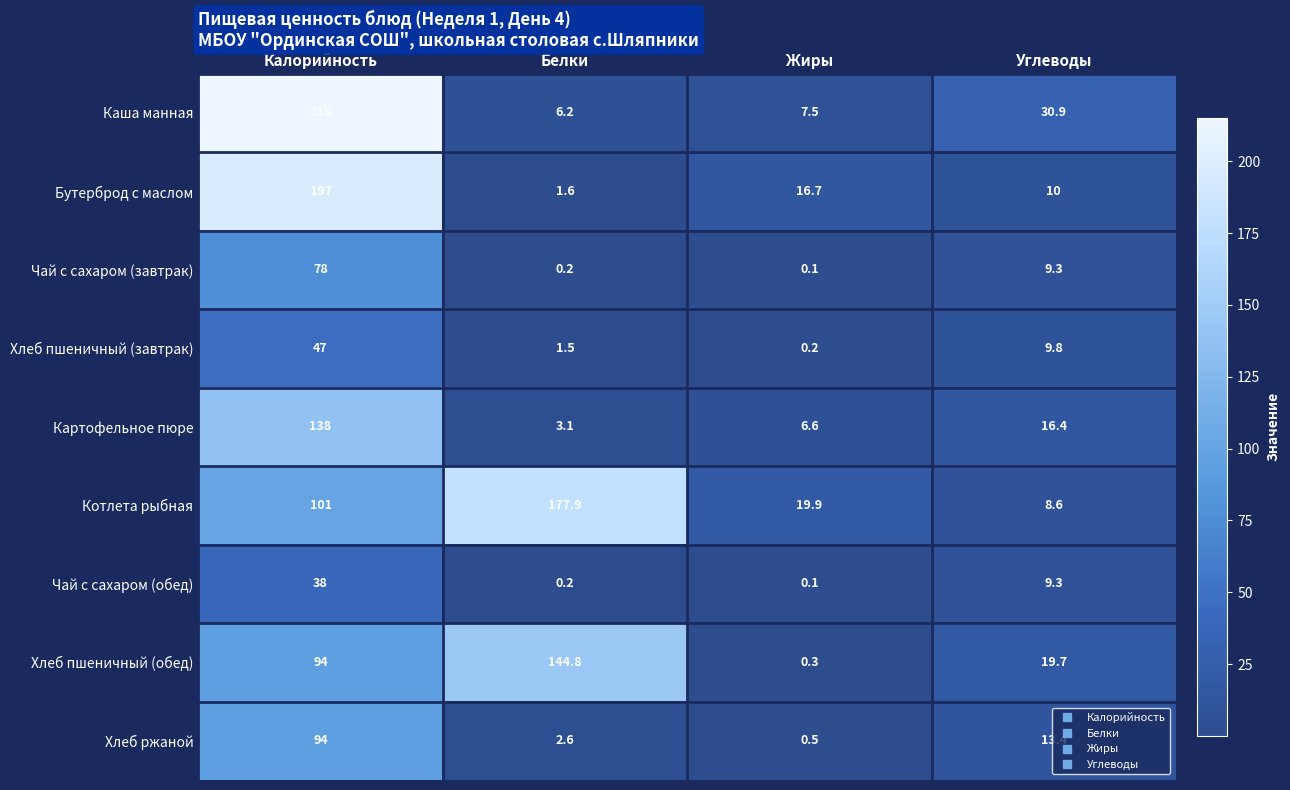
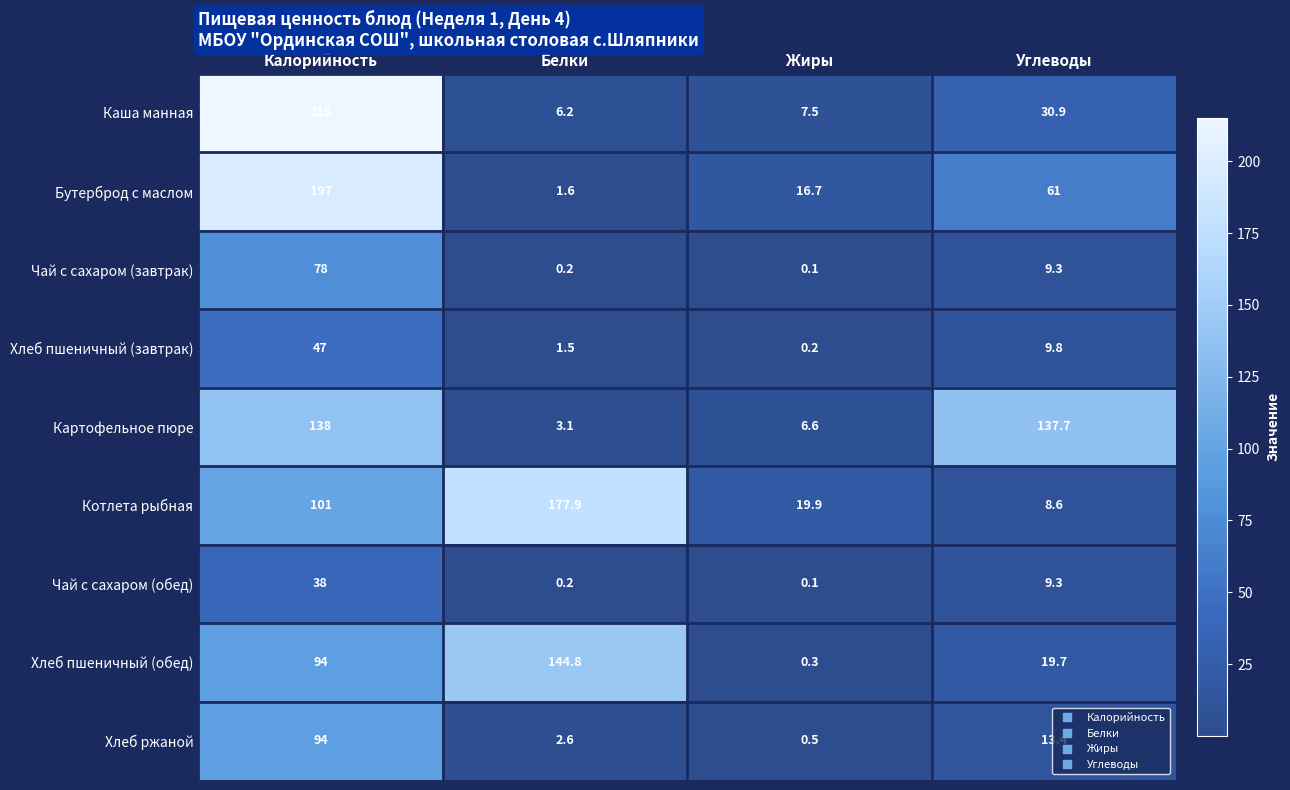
  {
    "Бутерброд с маслом": {
-     "Углеводы": 10
+     "Углеводы": 61
    },
    "Картофельное пюре": {
-     "Углеводы": 16.4
+     "Углеводы": 137.7
    }
  }
